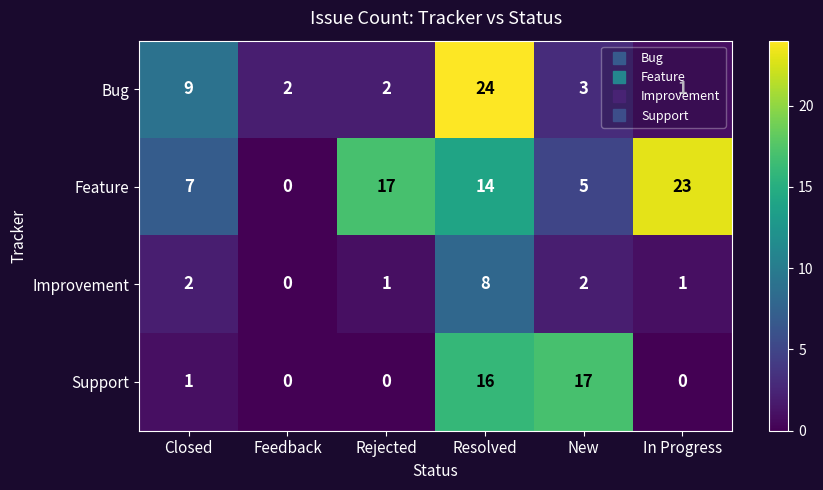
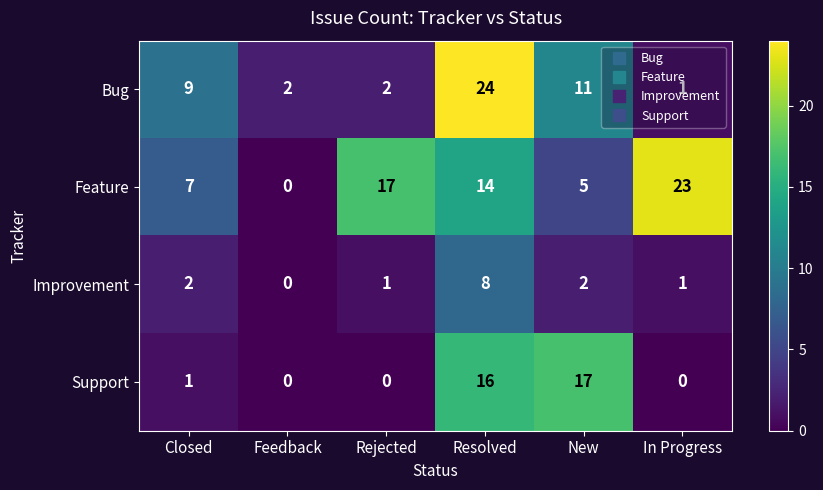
  {
    "Bug": {
      "Closed": 9,
      "Feedback": 2,
      "Rejected": 2,
      "Resolved": 24,
-     "New": 3
+     "New": 11
    },
    "Feature": {
      "Closed": 7,
      "Feedback": 0,
      "Rejected": 17,
      "Resolved": 14,
      "New": 5,
      "In Progress": 23
    },
    "Improvement": {
      "Closed": 2,
      "Feedback": 0,
      "Rejected": 1,
      "Resolved": 8,
      "New": 2,
      "In Progress": 1
    },
    "Support": {
      "Closed": 1,
      "Feedback": 0,
      "Rejected": 0,
      "Resolved": 16,
      "New": 17,
      "In Progress": 0
    }
  }
